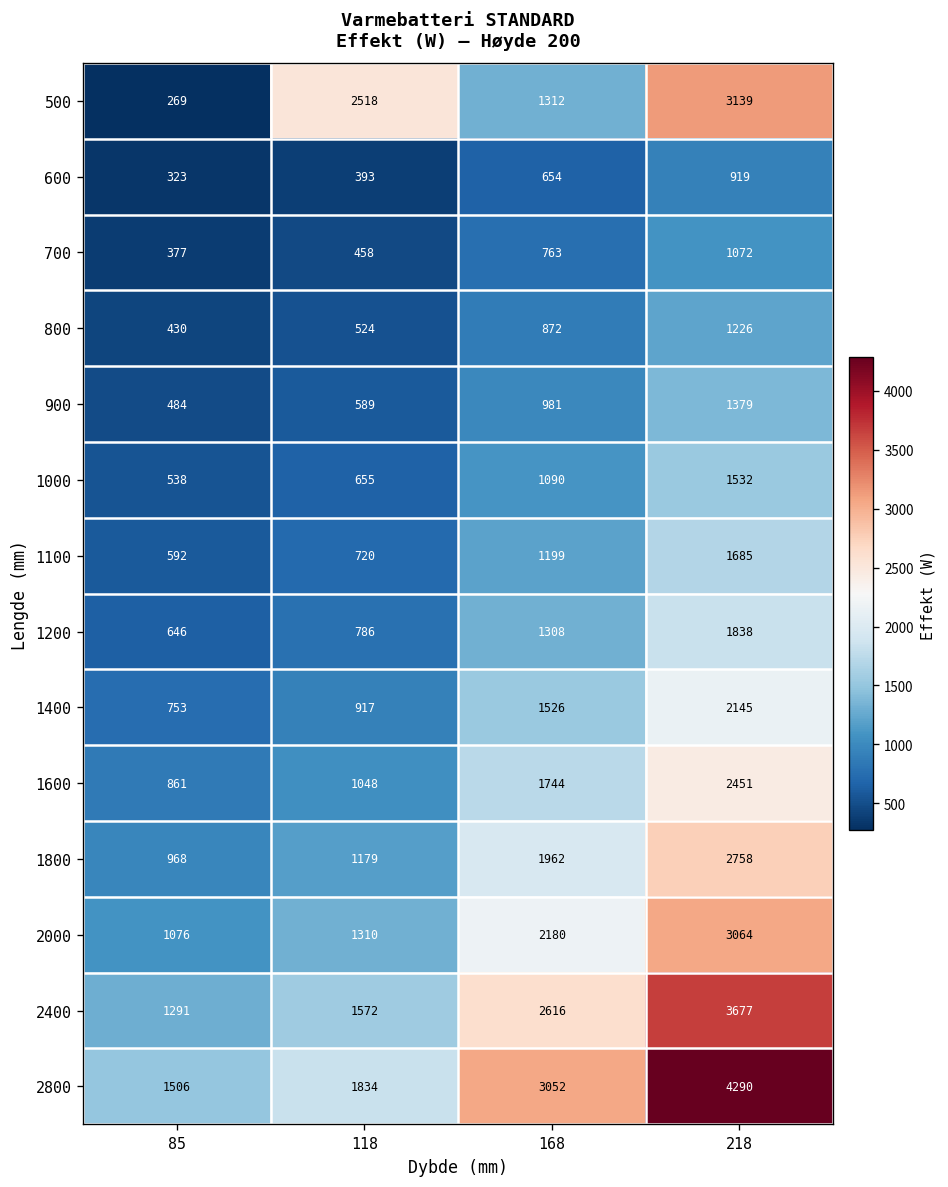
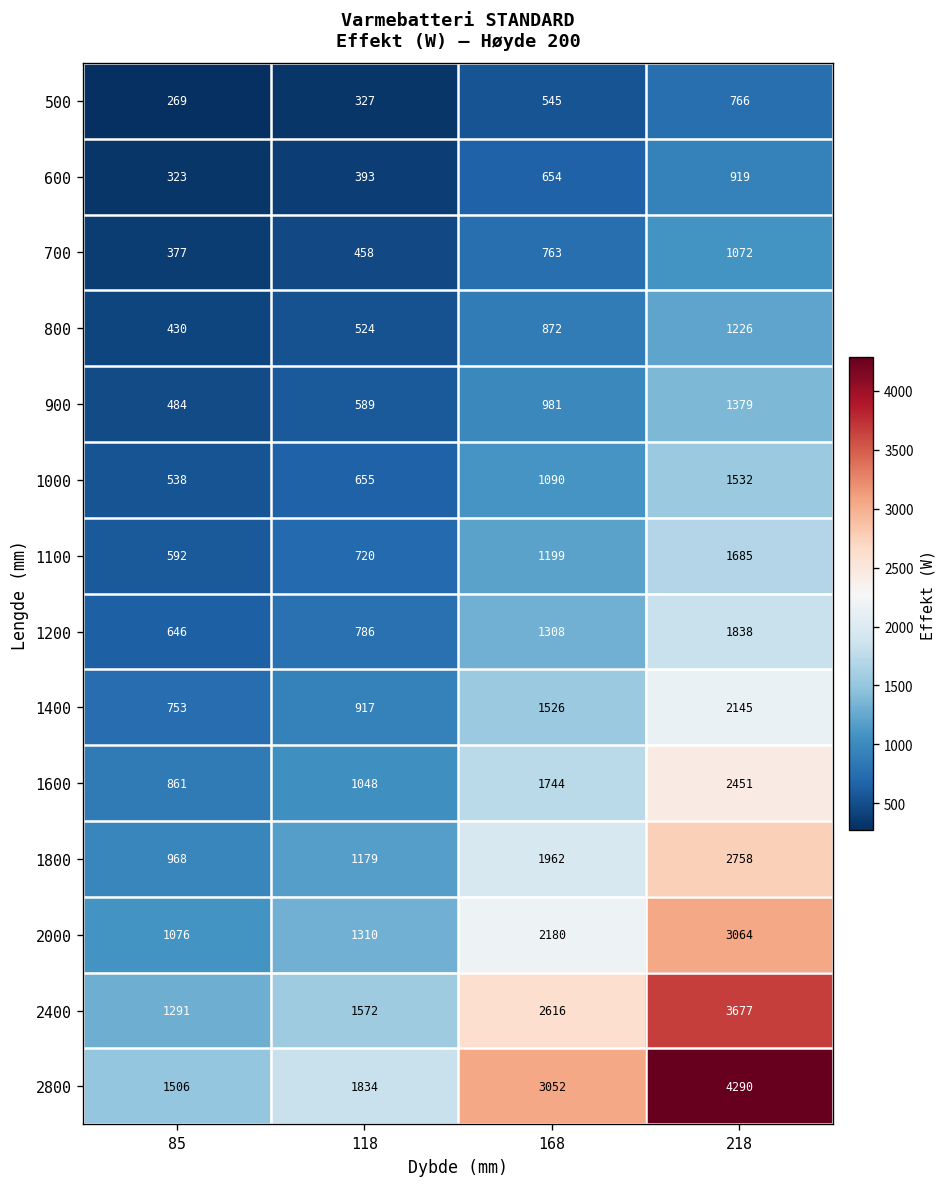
  {
    "500": {
      "85": 269,
-     "118": 2518,
-     "168": 1312,
-     "218": 3139
+     "118": 327,
+     "168": 545,
+     "218": 766
    },
    "600": {
      "85": 323,
      "118": 393,
      "168": 654,
      "218": 919
    },
    "700": {
      "85": 377,
      "118": 458,
      "168": 763,
      "218": 1072
    },
    "800": {
      "85": 430,
      "118": 524,
      "168": 872,
      "218": 1226
    },
    "900": {
      "85": 484,
      "118": 589,
      "168": 981,
      "218": 1379
    },
    "1000": {
      "85": 538,
      "118": 655,
      "168": 1090,
      "218": 1532
    },
    "1100": {
      "85": 592,
      "118": 720,
      "168": 1199,
      "218": 1685
    },
    "1200": {
      "85": 646,
      "118": 786,
      "168": 1308,
      "218": 1838
    },
    "1400": {
      "85": 753,
      "118": 917,
      "168": 1526,
      "218": 2145
    },
    "1600": {
      "85": 861,
      "118": 1048,
      "168": 1744,
      "218": 2451
    },
    "1800": {
      "85": 968,
      "118": 1179,
      "168": 1962,
      "218": 2758
    },
    "2000": {
      "85": 1076,
      "118": 1310,
      "168": 2180,
      "218": 3064
    },
    "2400": {
      "85": 1291,
      "118": 1572,
      "168": 2616,
      "218": 3677
    },
    "2800": {
      "85": 1506,
      "118": 1834,
      "168": 3052,
      "218": 4290
    }
  }
